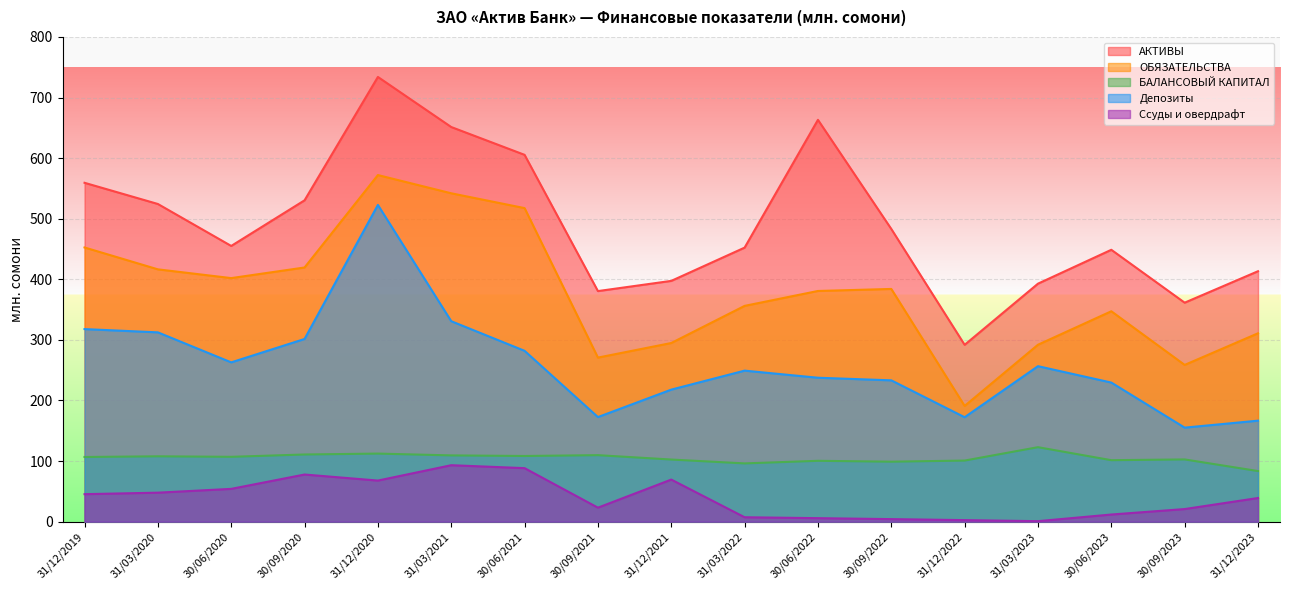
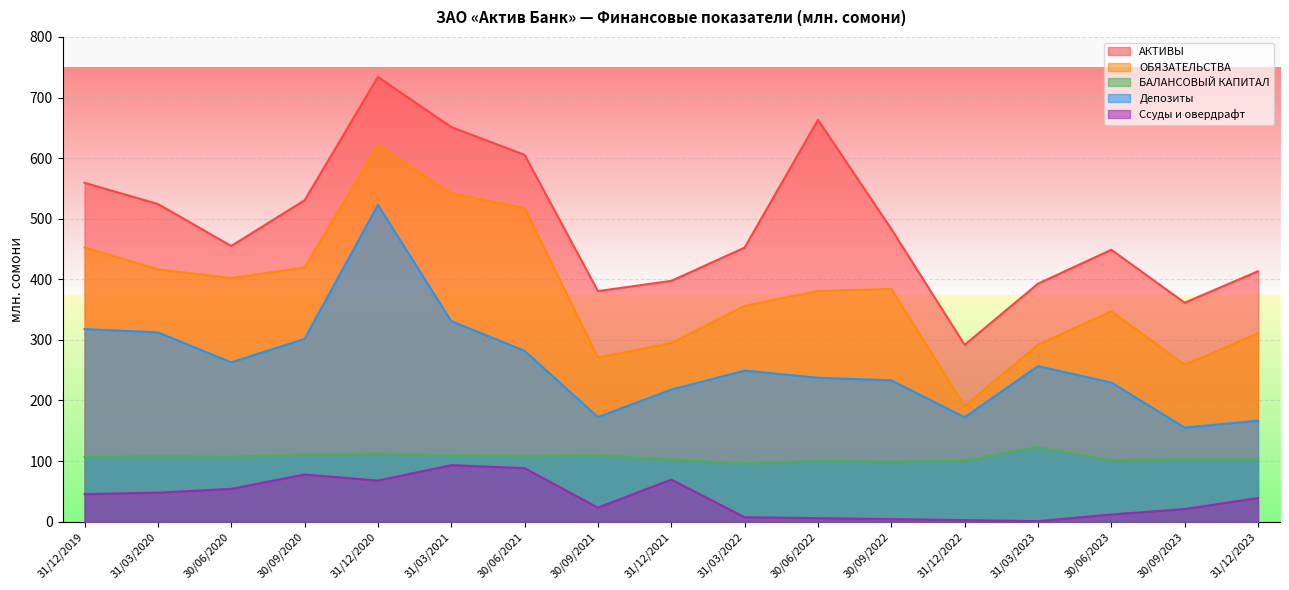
  {
    "АКТИВЫ": {
      "31/12/2019": 560,
      "31/03/2020": 520,
      "30/06/2020": 460,
      "30/09/2020": 530,
      "31/12/2020": 730,
      "31/03/2021": 650,
      "30/06/2021": 610,
      "30/09/2021": 380,
      "31/12/2021": 400,
      "31/03/2022": 450,
      "30/06/2022": 660,
      "30/09/2022": 480,
      "31/12/2022": 290,
      "31/03/2023": 390,
      "30/06/2023": 450,
      "30/09/2023": 360,
      "31/12/2023": 410
    },
    "ОБЯЗАТЕЛЬСТВА": {
      "31/12/2019": 450,
      "31/03/2020": 420,
      "30/06/2020": 400,
      "30/09/2020": 420,
-     "31/12/2020": 570,
+     "31/12/2020": 620,
      "31/03/2021": 540,
      "30/06/2021": 520,
      "30/09/2021": 270,
      "31/12/2021": 290,
      "31/03/2022": 360,
      "30/06/2022": 380,
      "30/09/2022": 380,
      "31/12/2022": 190,
      "31/03/2023": 290,
      "30/06/2023": 350,
      "30/09/2023": 260,
      "31/12/2023": 310
    },
    "БАЛАНСОВЫЙ КАПИТАЛ": {
      "31/12/2019": 110,
      "31/03/2020": 110,
      "30/06/2020": 110,
      "30/09/2020": 110,
      "31/12/2020": 110,
      "31/03/2021": 110,
      "30/06/2021": 110,
      "30/09/2021": 110,
      "31/12/2021": 100,
      "31/03/2022": 100,
      "30/06/2022": 100,
      "30/09/2022": 100,
      "31/12/2022": 100,
      "31/03/2023": 120,
      "30/06/2023": 100,
      "30/09/2023": 100,
-     "31/12/2023": 80
+     "31/12/2023": 100
    },
    "Депозиты": {
      "31/12/2019": 320,
      "31/03/2020": 310,
      "30/06/2020": 260,
      "30/09/2020": 300,
      "31/12/2020": 520,
      "31/03/2021": 330,
      "30/06/2021": 280,
      "30/09/2021": 170,
      "31/12/2021": 220,
      "31/03/2022": 250,
      "30/06/2022": 240,
      "30/09/2022": 230,
      "31/12/2022": 170,
      "31/03/2023": 260,
      "30/06/2023": 230,
      "30/09/2023": 160,
      "31/12/2023": 170
    },
    "Ссуды и овердрафт": {
      "31/12/2019": 50,
      "31/03/2020": 50,
      "30/06/2020": 50,
      "30/09/2020": 80,
      "31/12/2020": 70,
      "31/03/2021": 90,
      "30/06/2021": 90,
      "30/09/2021": 20,
      "31/12/2021": 70,
      "31/03/2022": 10,
      "30/06/2022": 10,
      "30/09/2022": 0,
      "31/12/2022": 0,
      "31/03/2023": 0,
      "30/06/2023": 10,
      "30/09/2023": 20,
      "31/12/2023": 40
    }
  }
